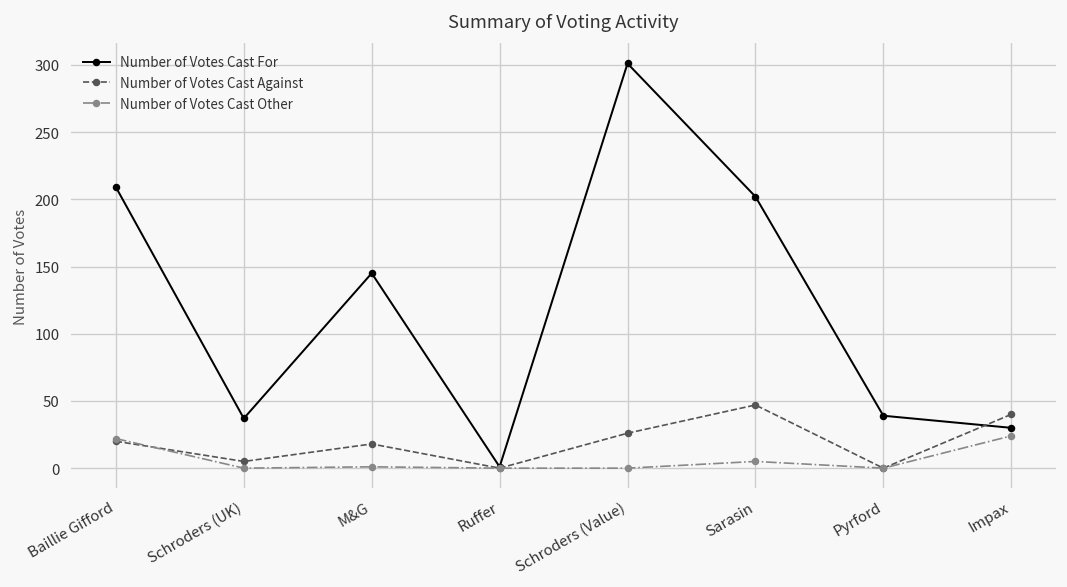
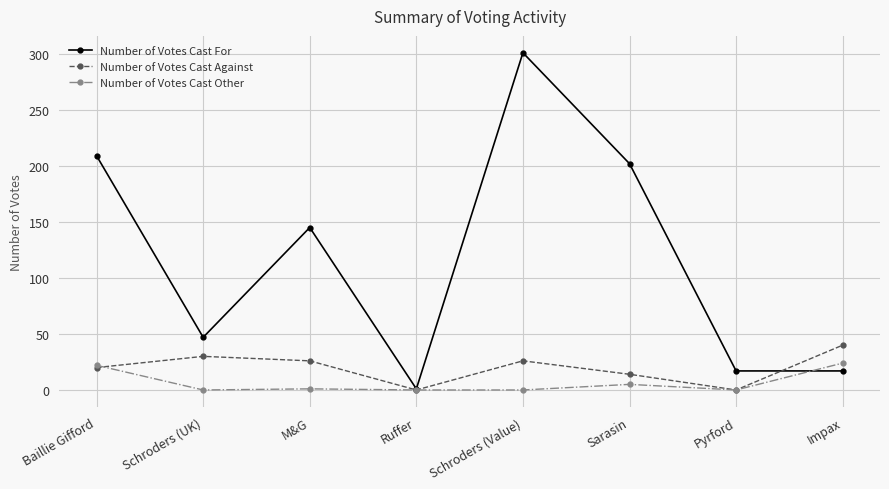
  {
    "Number of Votes Cast For": {
      "Baillie Gifford": 209,
-     "Schroders (UK)": 37,
+     "Schroders (UK)": 47,
      "M&G": 145,
      "Schroders (Value)": 301,
      "Sarasin": 202,
-     "Pyrford": 39,
-     "Impax": 30
+     "Pyrford": 17,
+     "Impax": 17
    },
    "Number of Votes Cast Against": {
-     "Schroders (UK)": 5,
-     "M&G": 18,
+     "Schroders (UK)": 30,
+     "M&G": 26,
      "Schroders (Value)": 26,
-     "Sarasin": 47,
+     "Sarasin": 14,
      "Impax": 40
    },
    "Number of Votes Cast Other": {
      "Schroders (UK)": 0,
      "M&G": 1,
      "Schroders (Value)": 0,
      "Sarasin": 5,
      "Impax": 24
    }
  }
